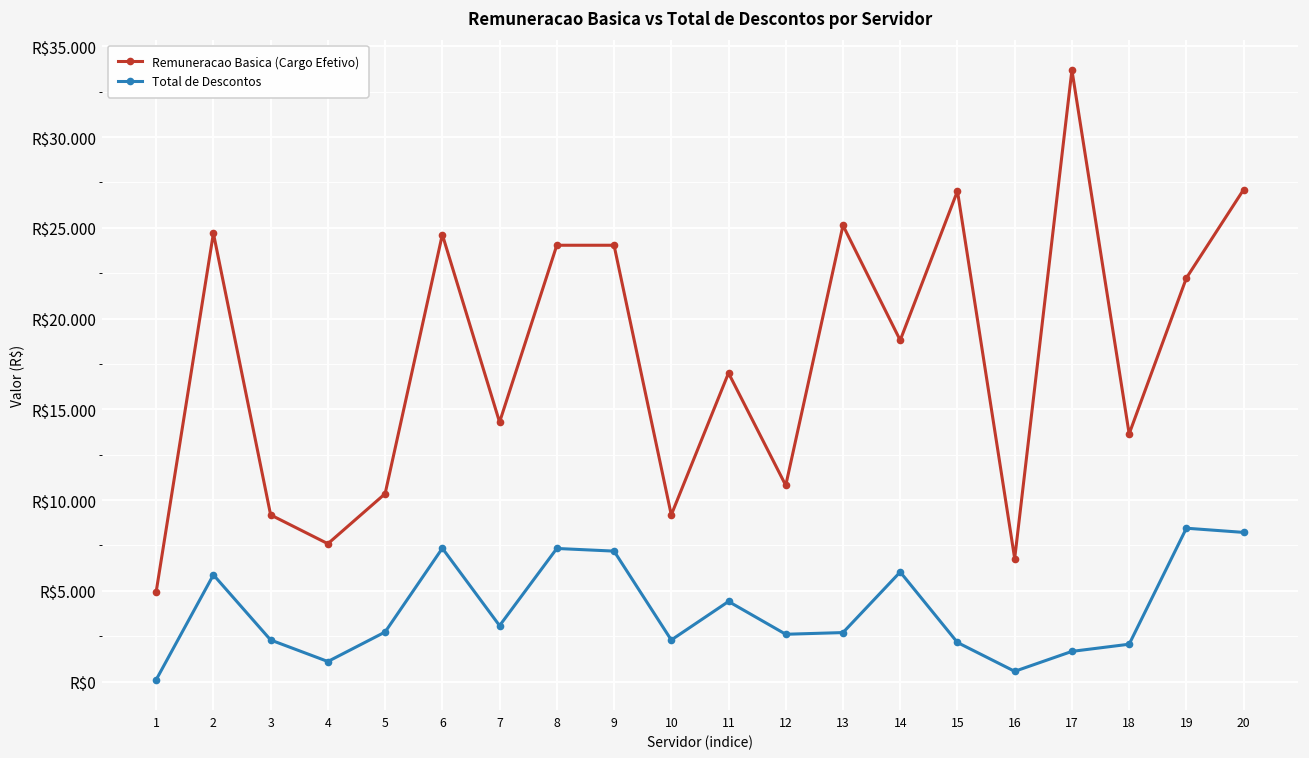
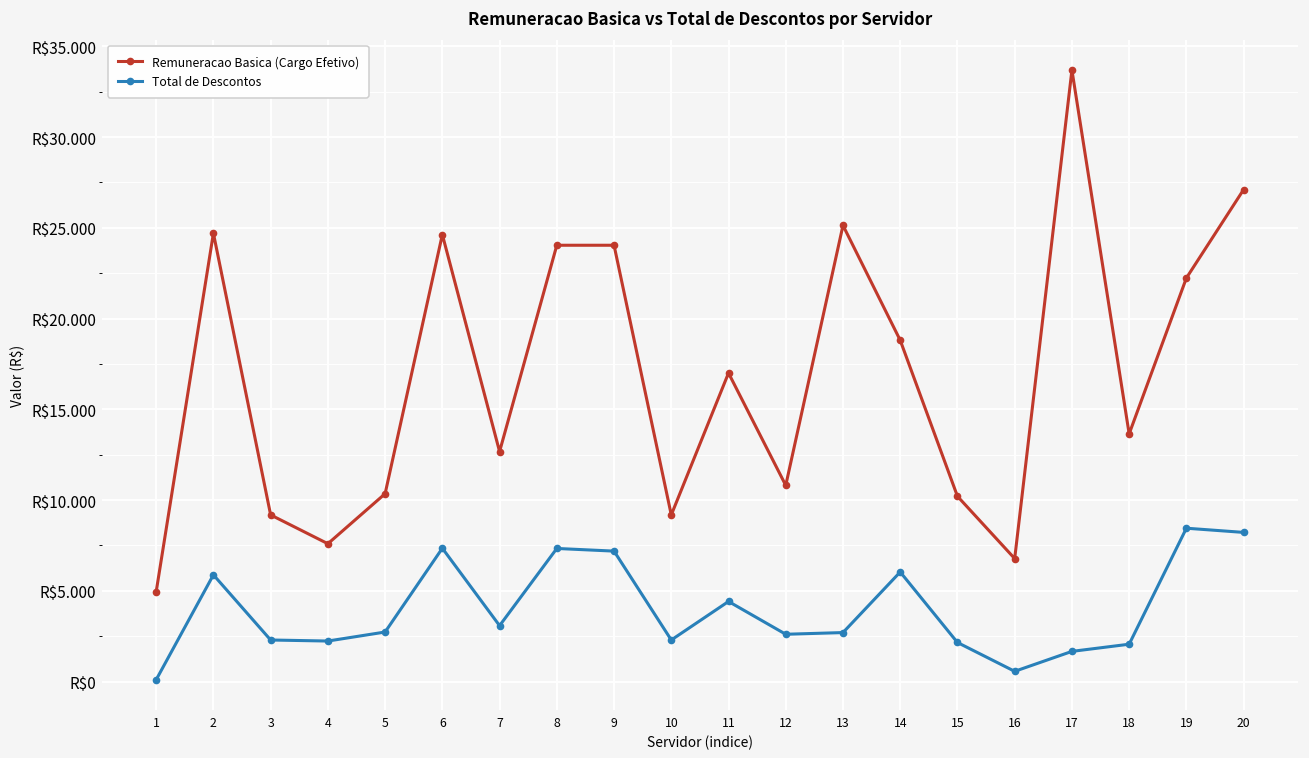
  {
    "Remuneracao Basica (Cargo Efetivo)": {
      "1": "R$4.9",
      "2": "R$24.7",
      "3": "R$9.2",
      "4": "R$7.6",
      "5": "R$10.4",
      "6": "R$24.6",
-     "7": "R$14.3",
+     "7": "R$12.7",
      "8": "R$24.0",
      "9": "R$24.0",
      "10": "R$9.2",
      "11": "R$17.0",
      "12": "R$10.8",
      "13": "R$25.1",
      "14": "R$18.8",
-     "15": "R$27.0",
+     "15": "R$10.2",
      "16": "R$6.8",
      "17": "R$33.7",
      "18": "R$13.6",
      "19": "R$22.2",
      "20": "R$27.1"
    },
    "Total de Descontos": {
      "1": "R$0.1",
      "2": "R$5.9",
      "3": "R$2.3",
-     "4": "R$1.1",
+     "4": "R$2.2",
      "5": "R$2.7",
      "6": "R$7.3",
      "7": "R$3.1",
      "8": "R$7.3",
      "9": "R$7.2",
      "10": "R$2.3",
      "11": "R$4.4",
      "12": "R$2.6",
      "13": "R$2.7",
      "14": "R$6.0",
      "15": "R$2.2",
      "16": "R$0.6",
      "17": "R$1.7",
      "18": "R$2.1",
      "19": "R$8.4",
      "20": "R$8.2"
    }
  }
